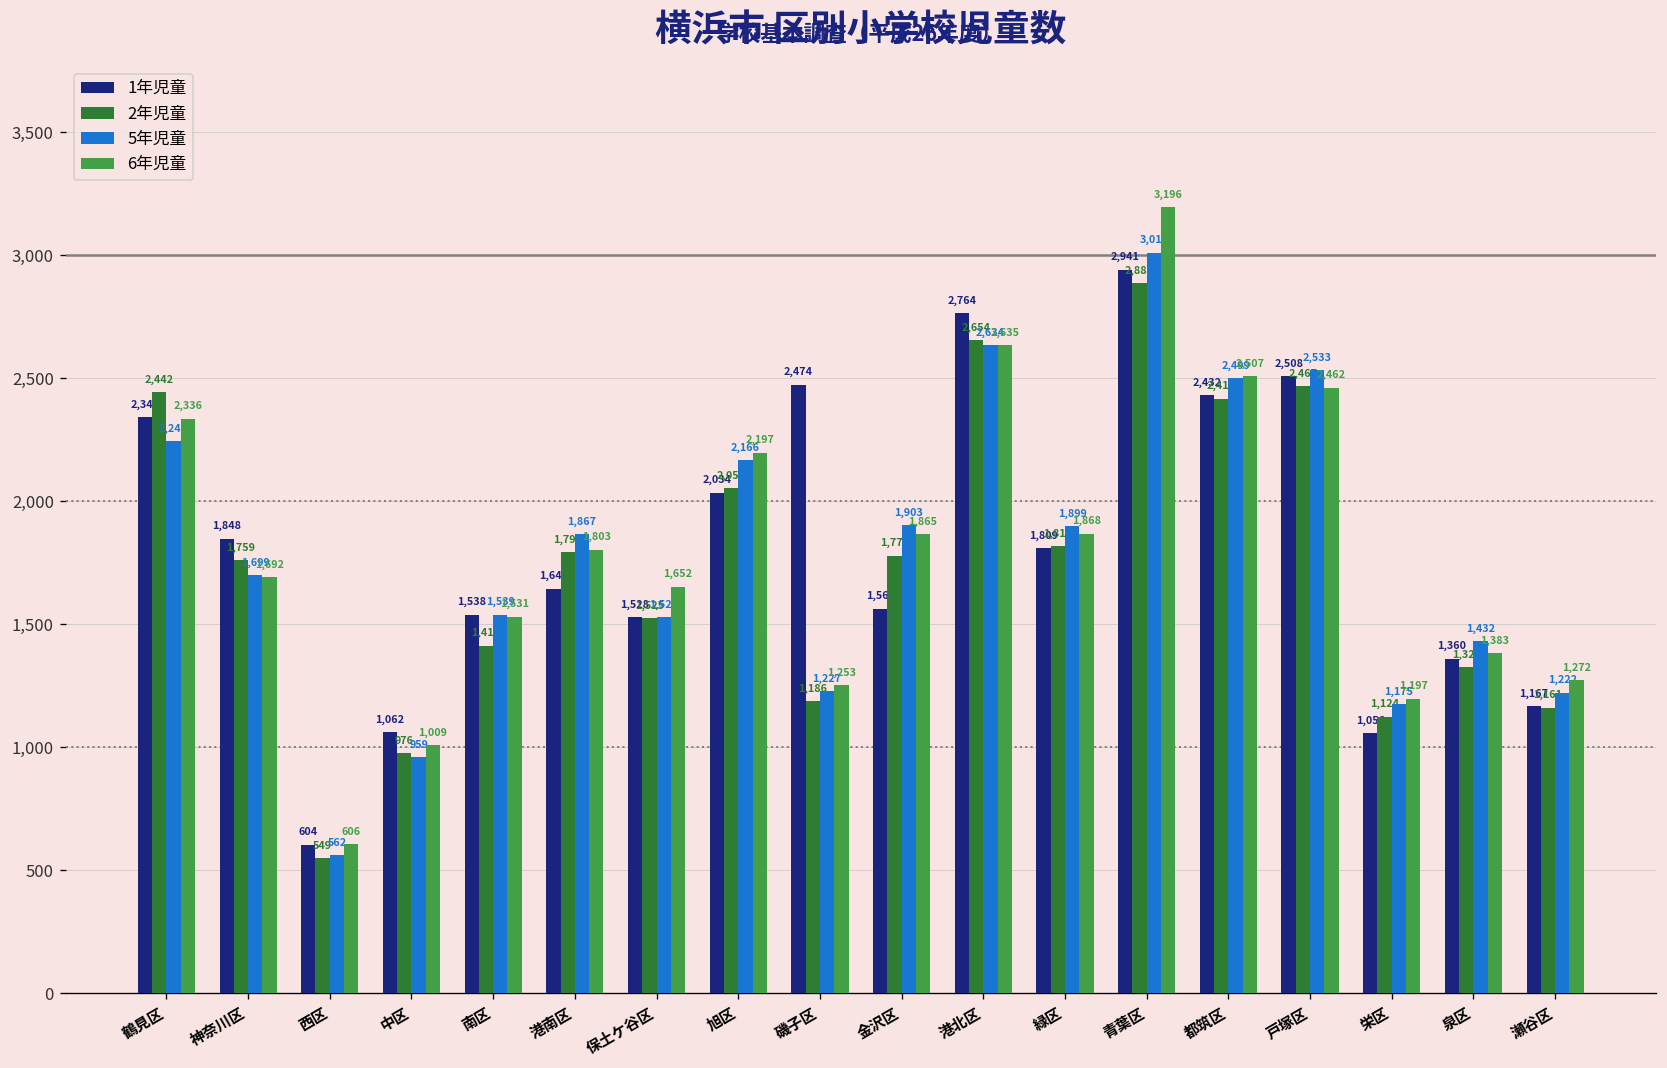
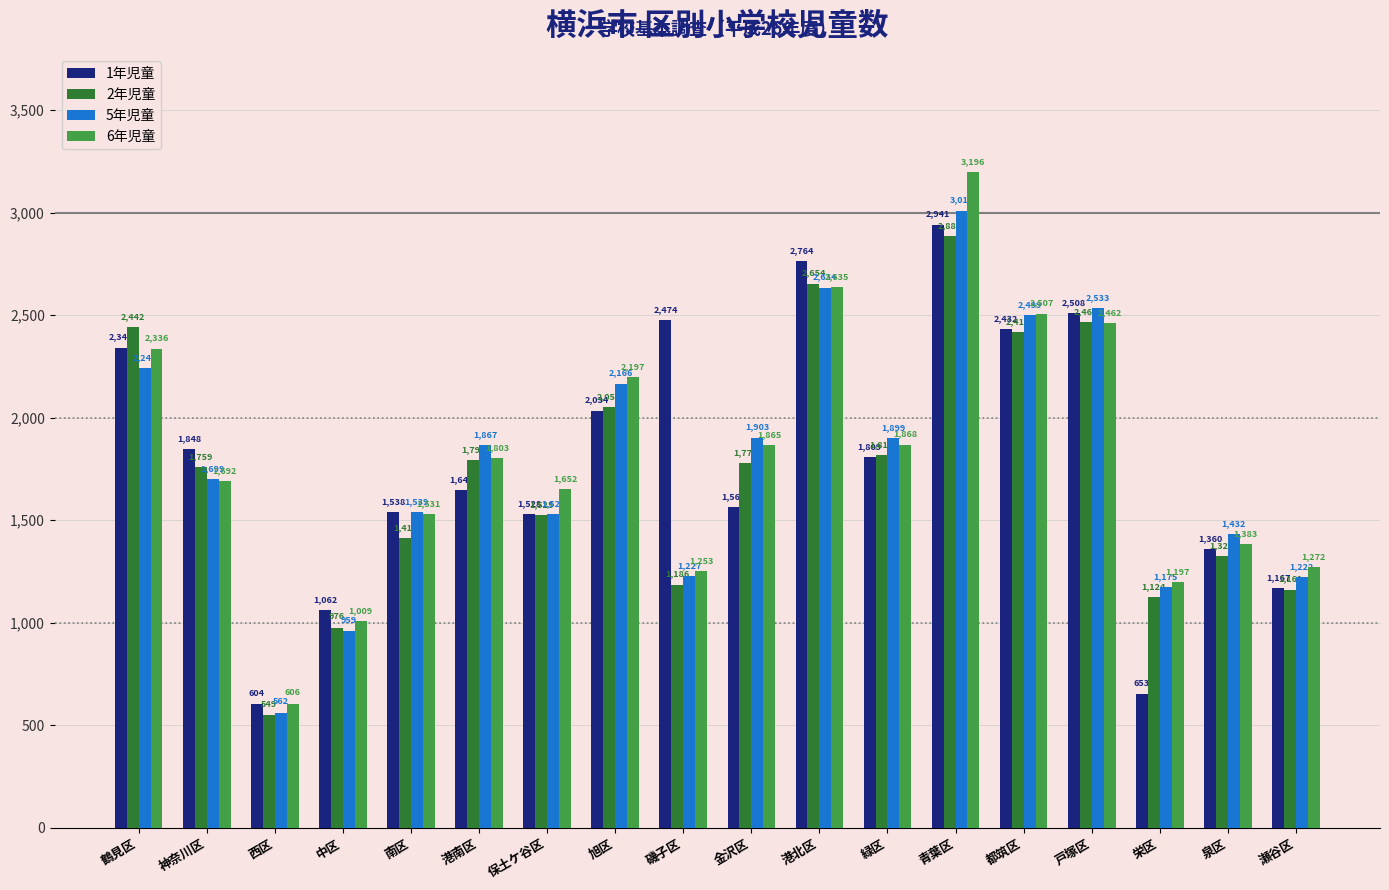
  {
    "1年児童": {
      "鶴見区": "2,341",
      "神奈川区": "1,848",
      "西区": "604",
      "中区": "1,062",
      "南区": "1,538",
      "港南区": "1,645",
      "磯子区": "2,474",
      "金沢区": "1,563",
      "港北区": "2,764",
      "青葉区": "2,941",
      "戸塚区": "2,508",
-     "栄区": "1,056",
+     "栄区": "653",
      "泉区": "1,360"
    },
    "5年児童": {
      "鶴見区": "2,243",
      "港南区": "1,867",
      "旭区": "2,166",
      "金沢区": "1,903",
      "緑区": "1,899",
      "青葉区": "3,010",
      "戸塚区": "2,533",
      "泉区": "1,432",
      "瀬谷区": "1,222"
    }
  }
